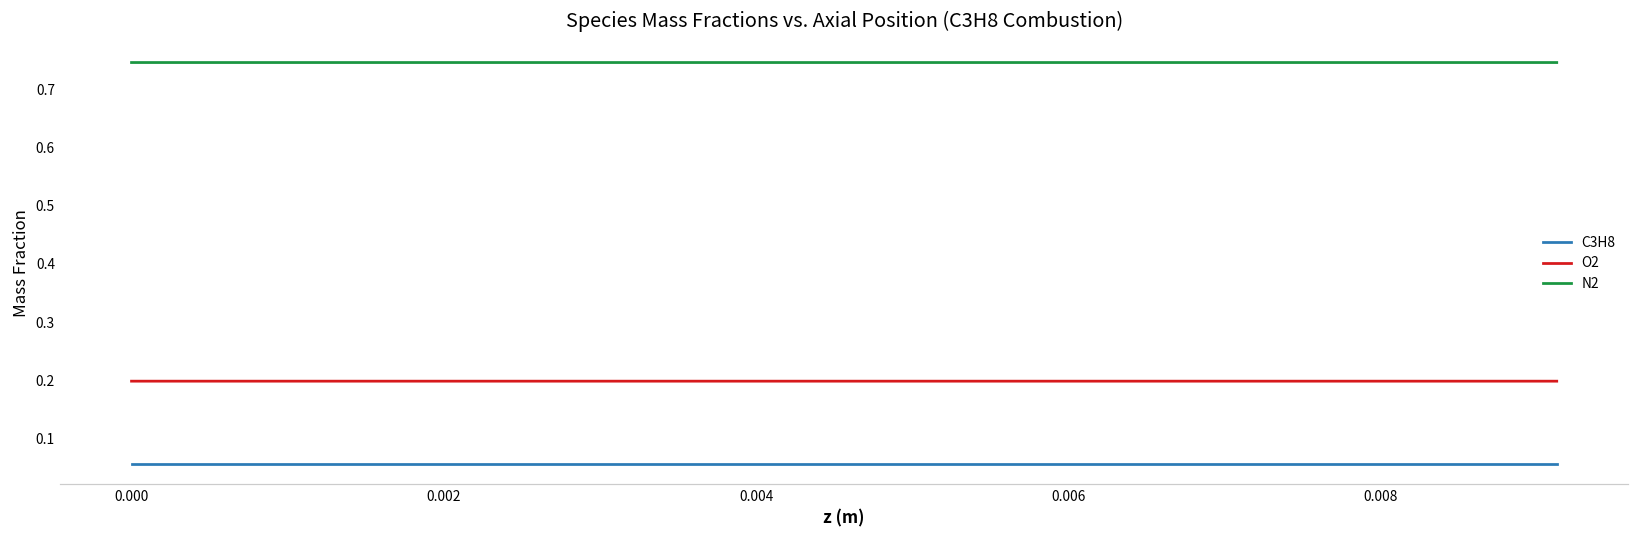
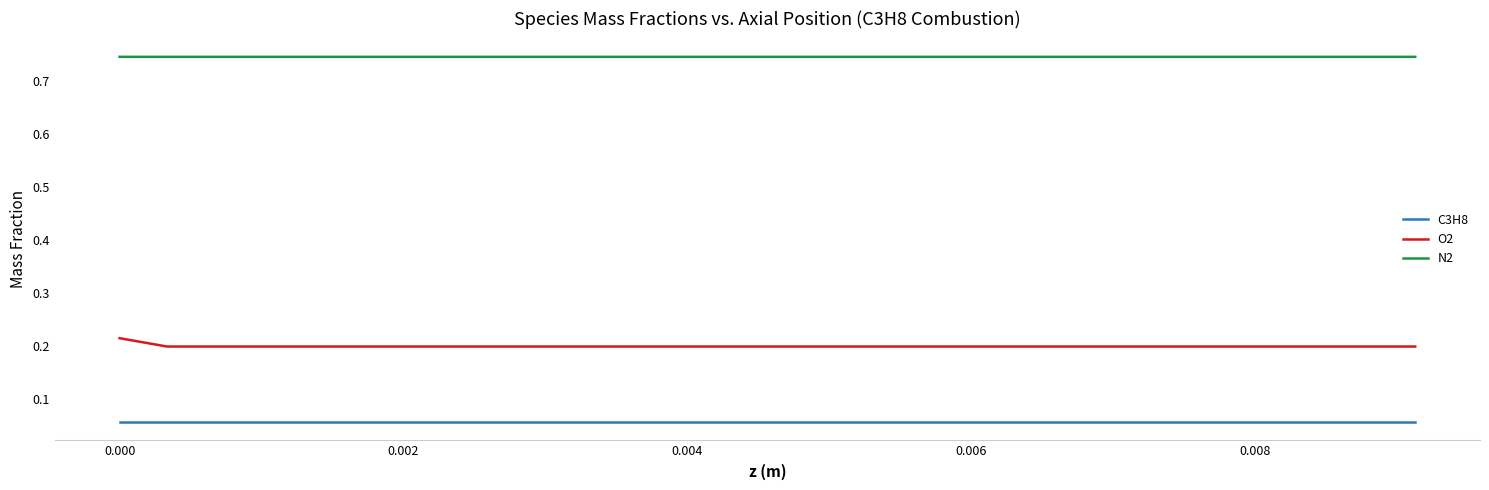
  {
    "C3H8": {
      "0.000": 0.06
    },
    "O2": {
-     "0.000": 0.20
+     "0.000": 0.21
    },
    "N2": {
      "0.000": 0.75
    }
  }
